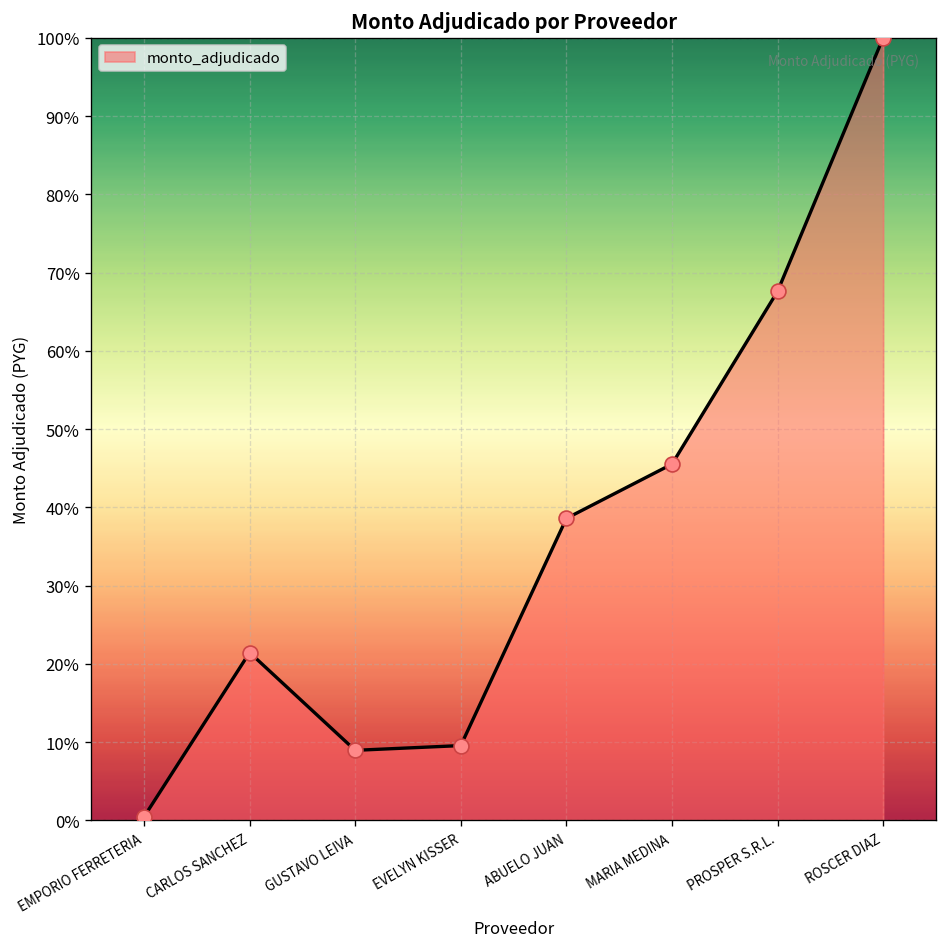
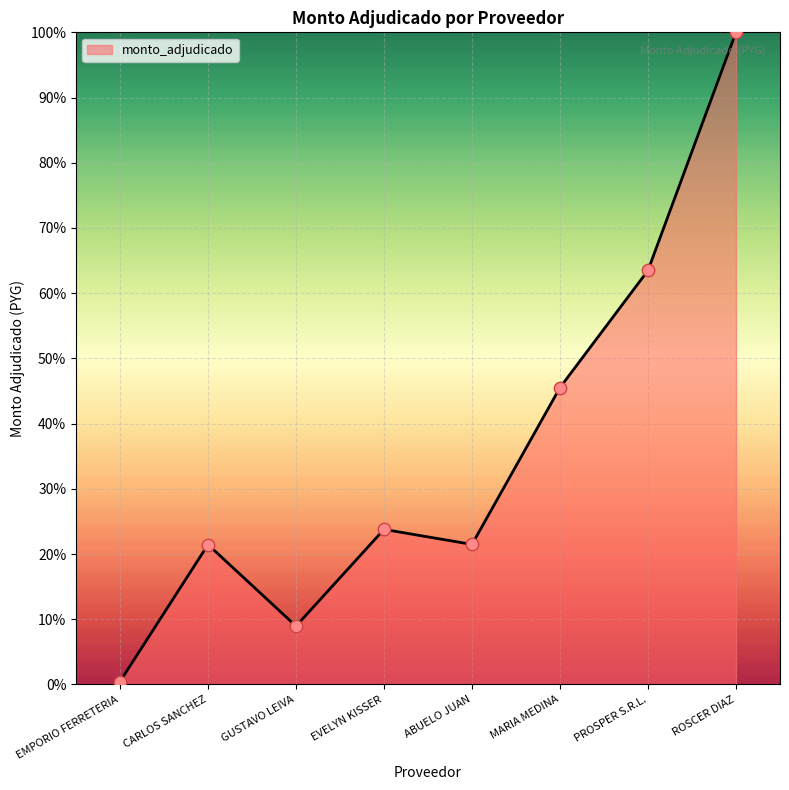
  {
    "EMPORIO FERRETERIA": "0%",
    "CARLOS SANCHEZ": "21%",
    "GUSTAVO LEIVA": "9%",
-   "EVELYN KISSER": "10%",
-   "ABUELO JUAN": "39%",
+   "EVELYN KISSER": "24%",
+   "ABUELO JUAN": "21%",
    "MARIA MEDINA": "46%",
-   "PROSPER S.R.L.": "68%",
+   "PROSPER S.R.L.": "63%",
    "ROSCER DIAZ": "100%"
  }
